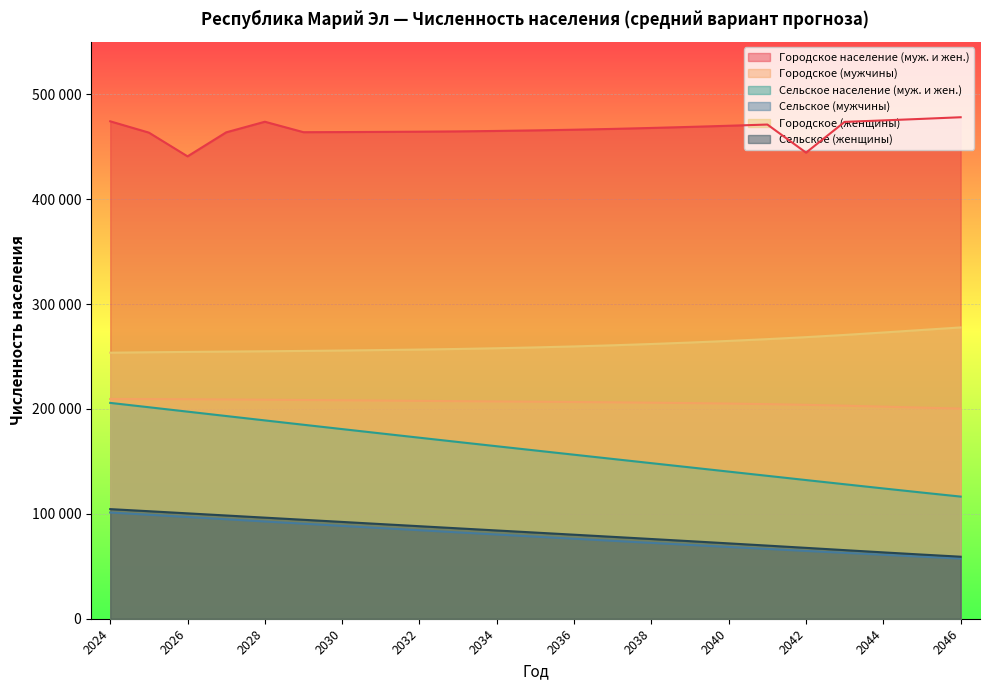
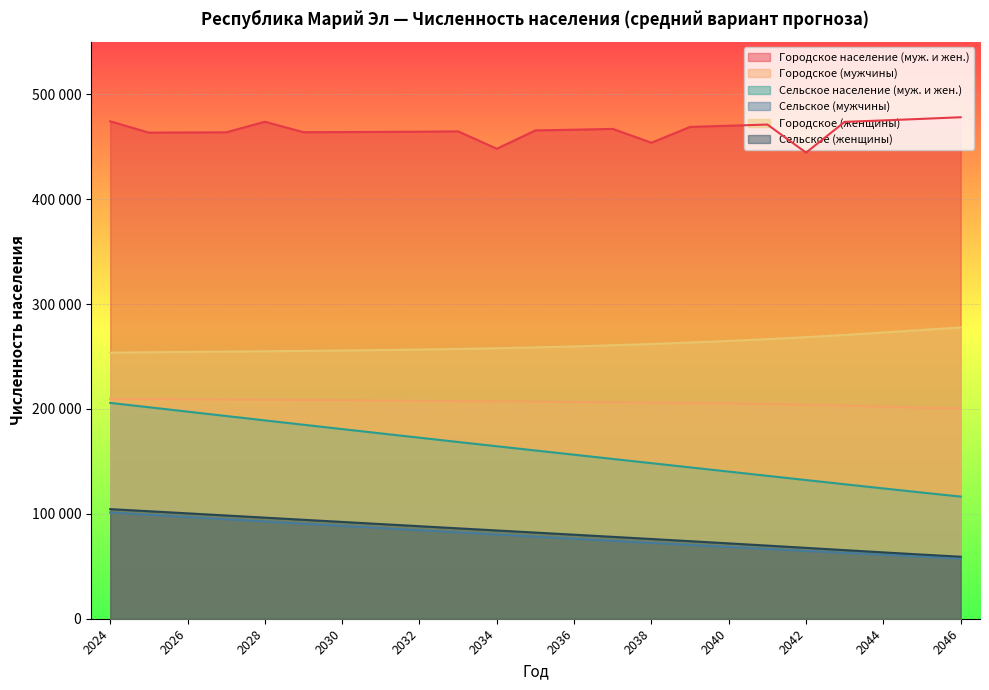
  {
    "Городское население (муж. и жен.)": {
      "2024": 474000,
-     "2026": 441000,
+     "2026": 464000,
      "2028": 474000,
      "2030": 464000,
      "2032": 464000,
-     "2034": 465000,
+     "2034": 448000,
      "2036": 466000,
-     "2038": 468000,
+     "2038": 454000,
      "2040": 470000,
      "2042": 444000
    },
    "Сельское (женщины)": {
      "2024": 105000,
      "2026": 100000,
      "2028": 96000,
      "2030": 92000,
      "2032": 88000,
      "2034": 84000,
      "2036": 80000,
      "2038": 76000,
      "2040": 72000,
      "2042": 68000
    }
  }
